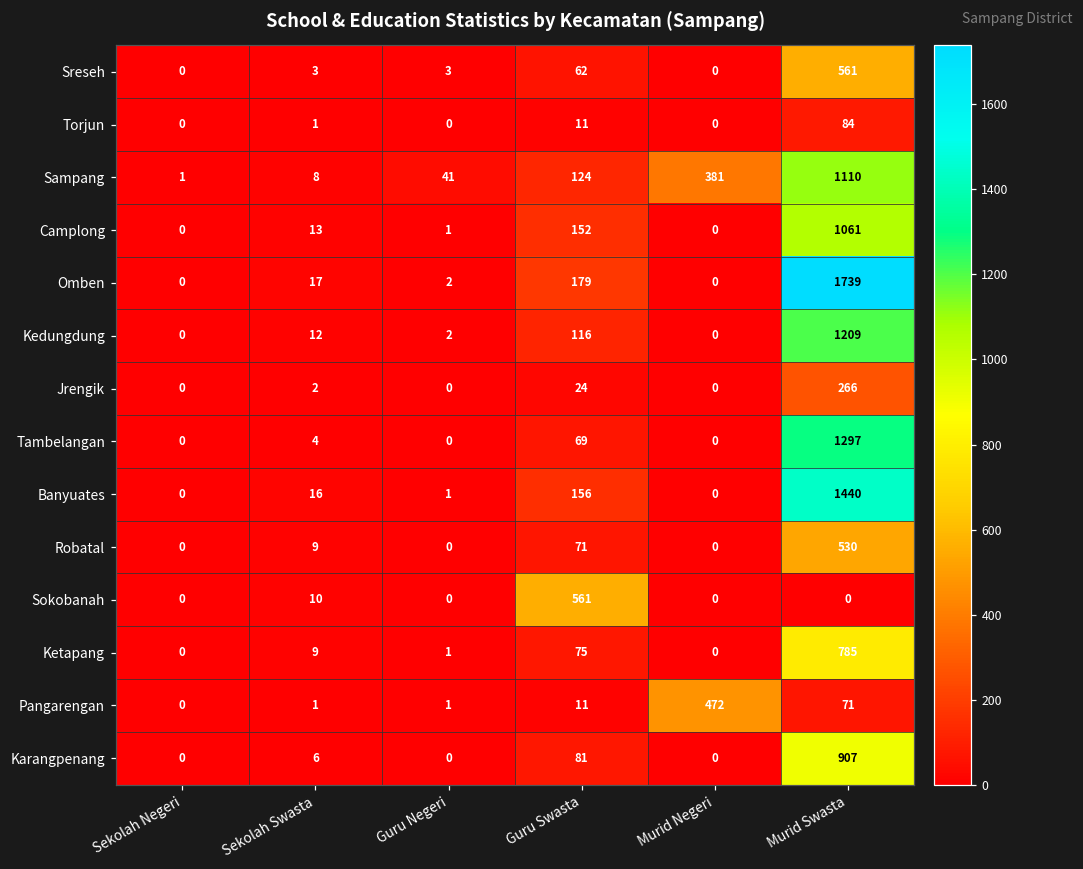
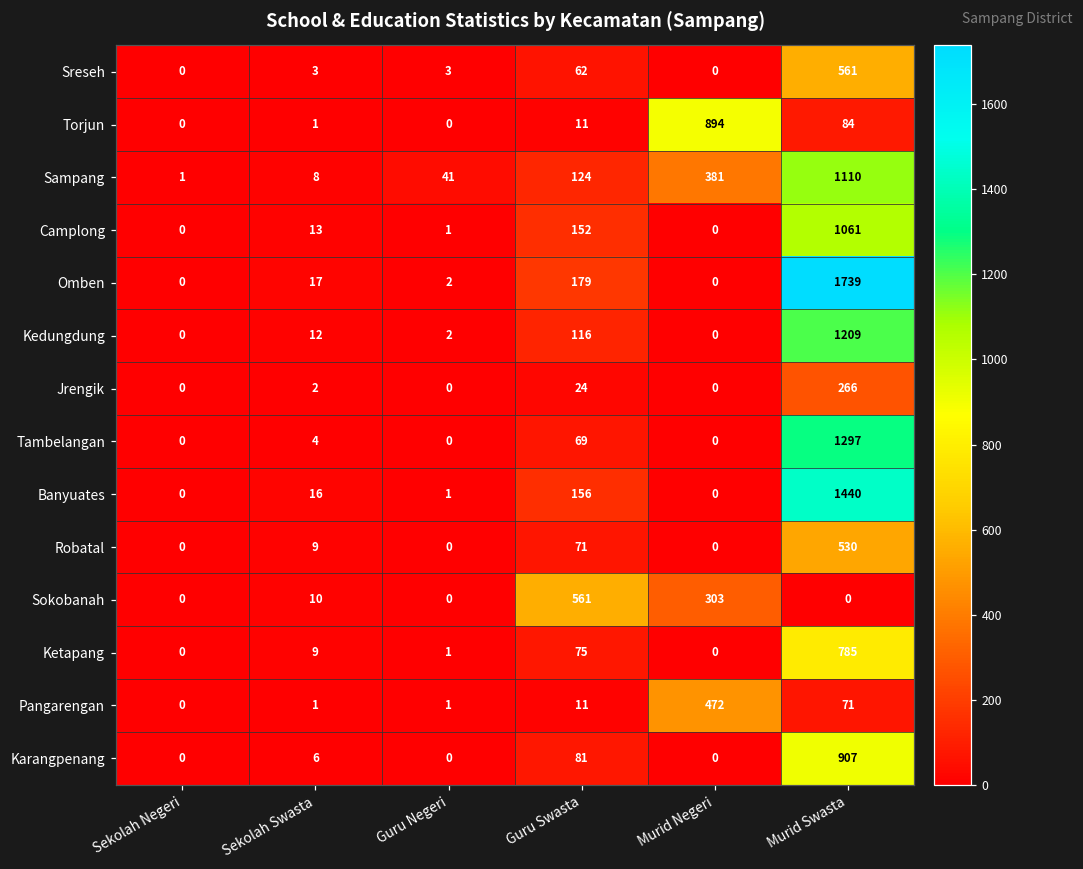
  {
    "Sreseh": {
      "Sekolah Negeri": 0,
      "Sekolah Swasta": 3,
      "Guru Negeri": 3,
      "Guru Swasta": 62,
      "Murid Negeri": 0,
      "Murid Swasta": 561
    },
    "Torjun": {
      "Sekolah Negeri": 0,
      "Sekolah Swasta": 1,
      "Guru Negeri": 0,
      "Guru Swasta": 11,
-     "Murid Negeri": 0,
+     "Murid Negeri": 894,
      "Murid Swasta": 84
    },
    "Sampang": {
      "Sekolah Negeri": 1,
      "Sekolah Swasta": 8,
      "Guru Negeri": 41,
      "Guru Swasta": 124,
      "Murid Negeri": 381,
      "Murid Swasta": 1110
    },
    "Camplong": {
      "Sekolah Negeri": 0,
      "Sekolah Swasta": 13,
      "Guru Negeri": 1,
      "Guru Swasta": 152,
      "Murid Negeri": 0,
      "Murid Swasta": 1061
    },
    "Omben": {
      "Sekolah Negeri": 0,
      "Sekolah Swasta": 17,
      "Guru Negeri": 2,
      "Guru Swasta": 179,
      "Murid Negeri": 0,
      "Murid Swasta": 1739
    },
    "Kedungdung": {
      "Sekolah Negeri": 0,
      "Sekolah Swasta": 12,
      "Guru Negeri": 2,
      "Guru Swasta": 116,
      "Murid Negeri": 0,
      "Murid Swasta": 1209
    },
    "Jrengik": {
      "Sekolah Negeri": 0,
      "Sekolah Swasta": 2,
      "Guru Negeri": 0,
      "Guru Swasta": 24,
      "Murid Negeri": 0,
      "Murid Swasta": 266
    },
    "Tambelangan": {
      "Sekolah Negeri": 0,
      "Sekolah Swasta": 4,
      "Guru Negeri": 0,
      "Guru Swasta": 69,
      "Murid Negeri": 0,
      "Murid Swasta": 1297
    },
    "Banyuates": {
      "Sekolah Negeri": 0,
      "Sekolah Swasta": 16,
      "Guru Negeri": 1,
      "Guru Swasta": 156,
      "Murid Negeri": 0,
      "Murid Swasta": 1440
    },
    "Robatal": {
      "Sekolah Negeri": 0,
      "Sekolah Swasta": 9,
      "Guru Negeri": 0,
      "Guru Swasta": 71,
      "Murid Negeri": 0,
      "Murid Swasta": 530
    },
    "Sokobanah": {
      "Sekolah Negeri": 0,
      "Sekolah Swasta": 10,
      "Guru Negeri": 0,
      "Guru Swasta": 561,
-     "Murid Negeri": 0,
+     "Murid Negeri": 303,
      "Murid Swasta": 0
    },
    "Ketapang": {
      "Sekolah Negeri": 0,
      "Sekolah Swasta": 9,
      "Guru Negeri": 1,
      "Guru Swasta": 75,
      "Murid Negeri": 0,
      "Murid Swasta": 785
    },
    "Pangarengan": {
      "Sekolah Negeri": 0,
      "Sekolah Swasta": 1,
      "Guru Negeri": 1,
      "Guru Swasta": 11,
      "Murid Negeri": 472,
      "Murid Swasta": 71
    },
    "Karangpenang": {
      "Sekolah Negeri": 0,
      "Sekolah Swasta": 6,
      "Guru Negeri": 0,
      "Guru Swasta": 81,
      "Murid Negeri": 0,
      "Murid Swasta": 907
    }
  }
